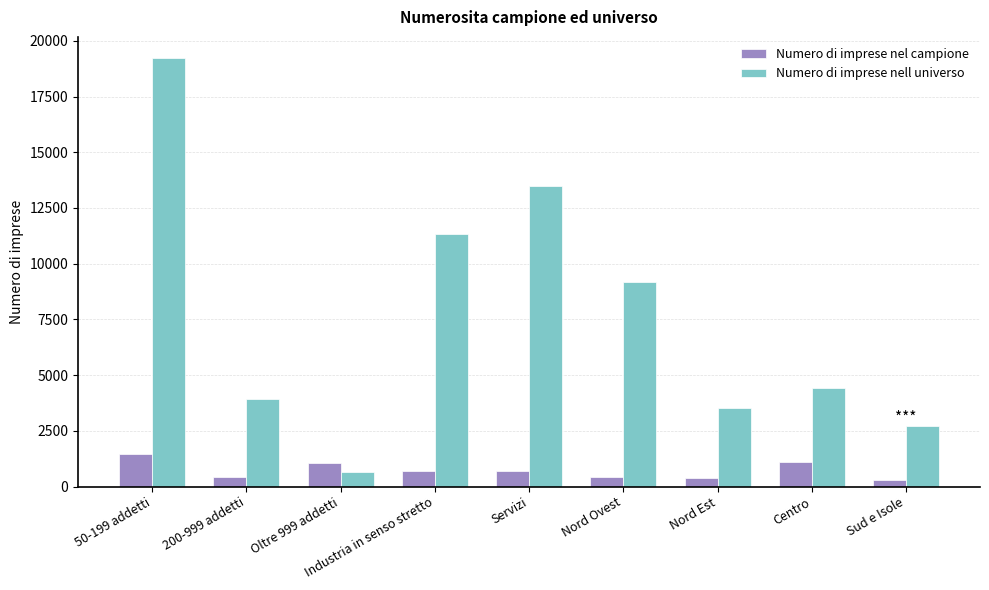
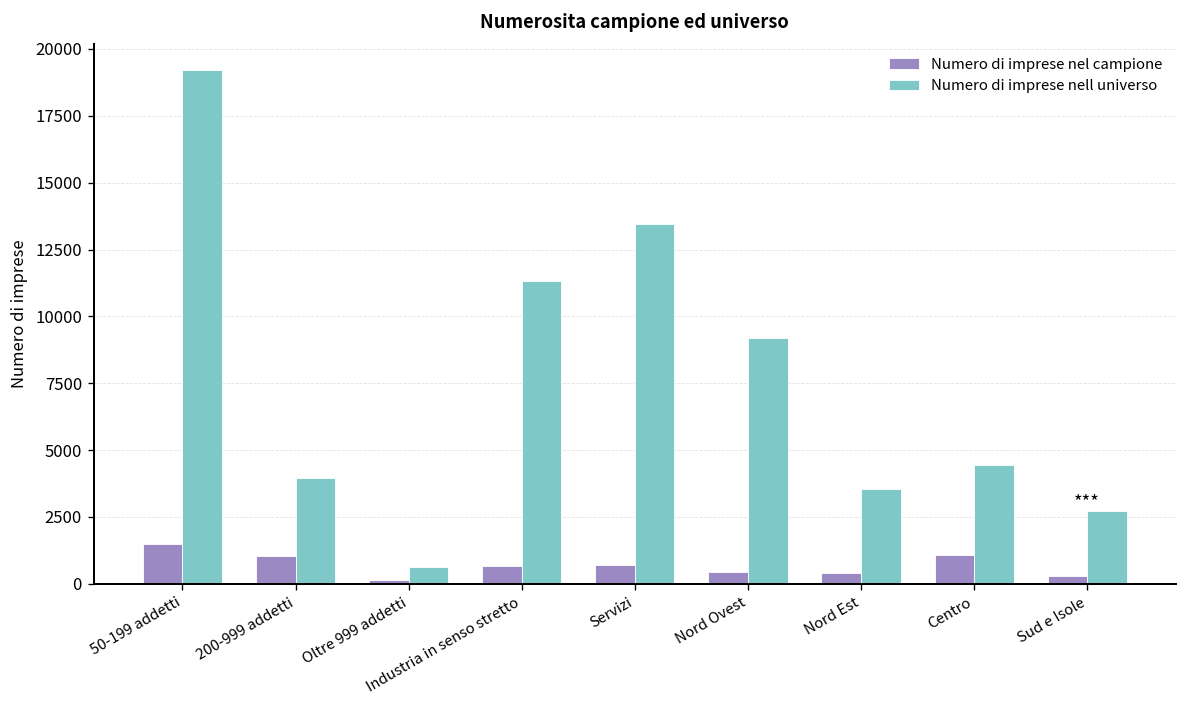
  {
    "Numero di imprese nel campione": {
      "50-199 addetti": 1500,
-     "200-999 addetti": 400,
-     "Oltre 999 addetti": 1000,
+     "200-999 addetti": 1000,
+     "Oltre 999 addetti": 100,
      "Industria in senso stretto": 700,
      "Servizi": 700,
      "Nord Ovest": 400,
      "Nord Est": 400,
      "Centro": 1100,
      "Sud e Isole": 300
    },
    "Numero di imprese nell universo": {
      "50-199 addetti": 19200,
      "200-999 addetti": 3900,
      "Oltre 999 addetti": 600,
      "Industria in senso stretto": 11300,
      "Servizi": 13500,
      "Nord Ovest": 9200,
      "Nord Est": 3500,
      "Centro": 4400,
      "Sud e Isole": 2700
    }
  }
